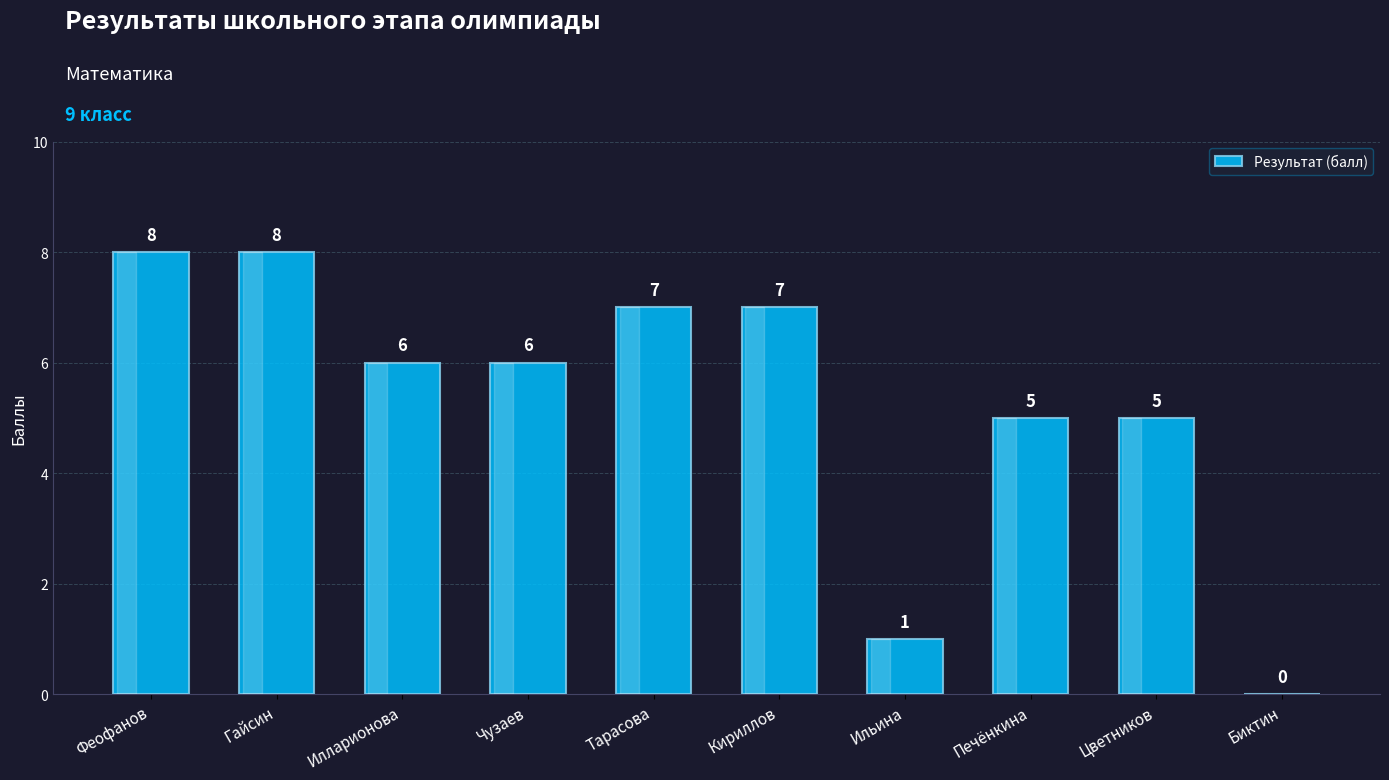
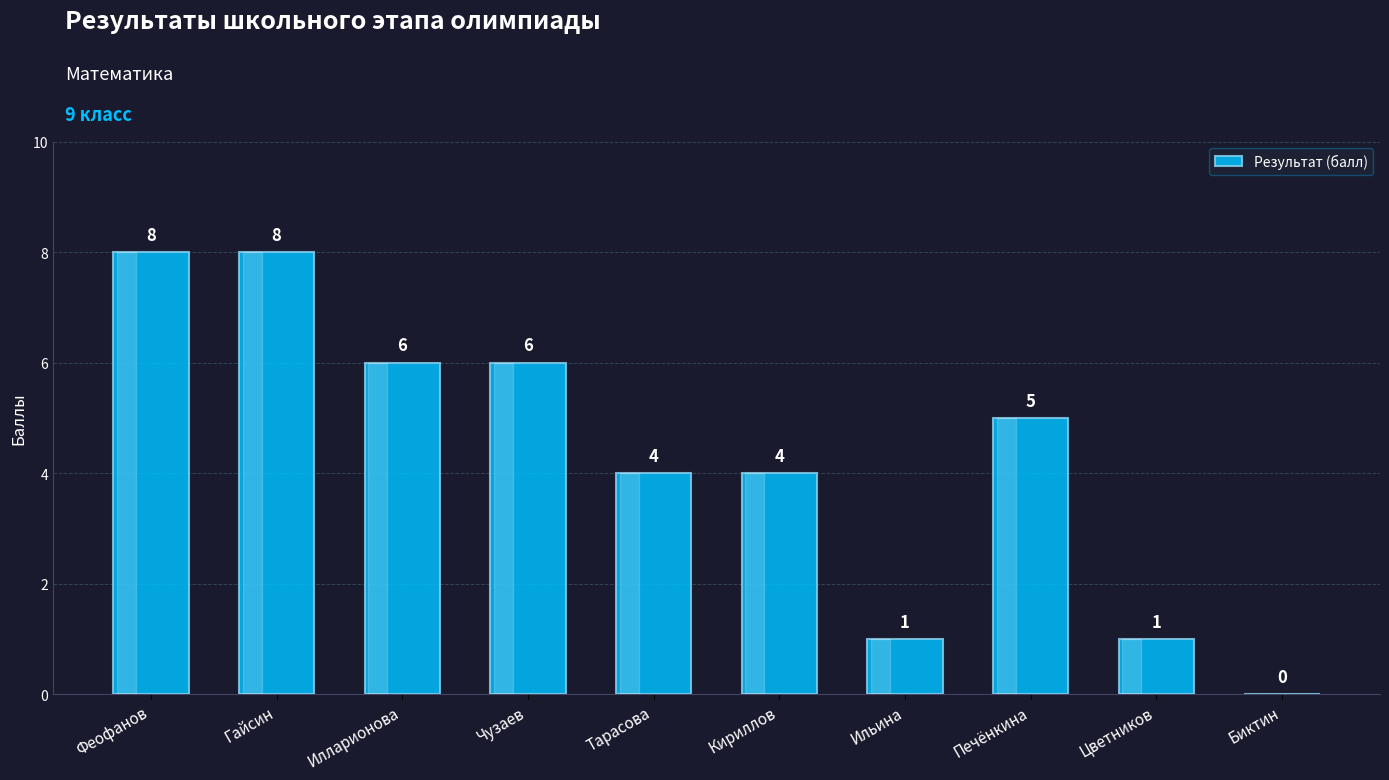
  {
    "Феофанов": 8,
    "Гайсин": 8,
    "Илларионова": 6,
    "Чузаев": 6,
-   "Тарасова": 7,
-   "Кириллов": 7,
+   "Тарасова": 4,
+   "Кириллов": 4,
    "Ильина": 1,
    "Печёнкина": 5,
-   "Цветников": 5,
+   "Цветников": 1,
    "Биктин": 0
  }
